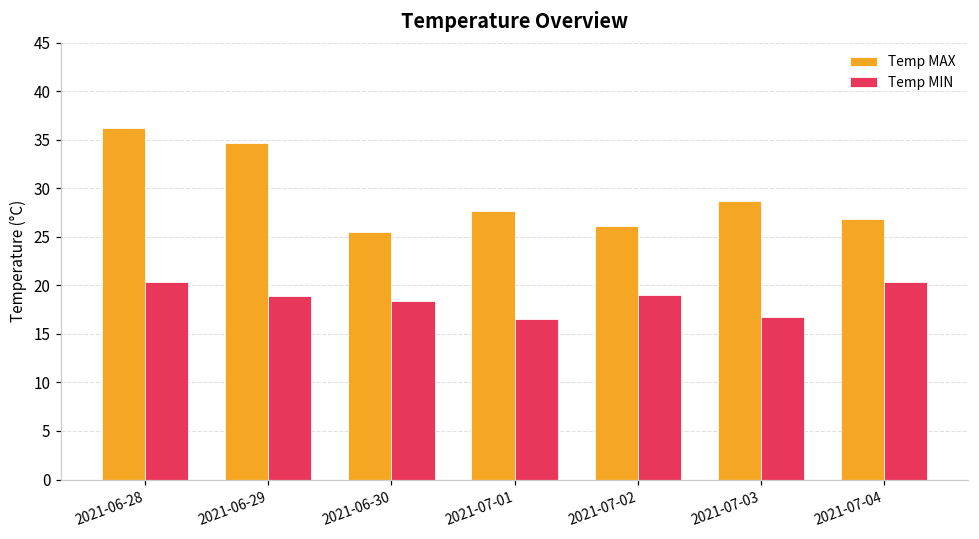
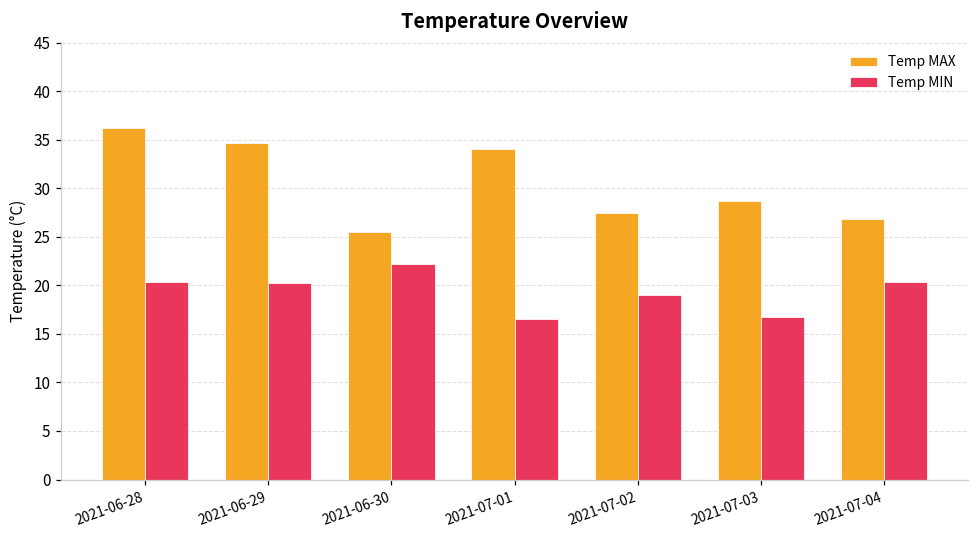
  {
    "Temp MAX": {
      "2021-06-28": 36,
      "2021-06-29": 35,
      "2021-06-30": 26,
-     "2021-07-01": 28,
-     "2021-07-02": 26,
+     "2021-07-01": 34,
+     "2021-07-02": 28,
      "2021-07-03": 29,
      "2021-07-04": 27
    },
    "Temp MIN": {
      "2021-06-28": 20,
-     "2021-06-29": 19,
-     "2021-06-30": 18,
+     "2021-06-29": 20,
+     "2021-06-30": 22,
      "2021-07-01": 17,
      "2021-07-02": 19,
      "2021-07-03": 17,
      "2021-07-04": 20
    }
  }
